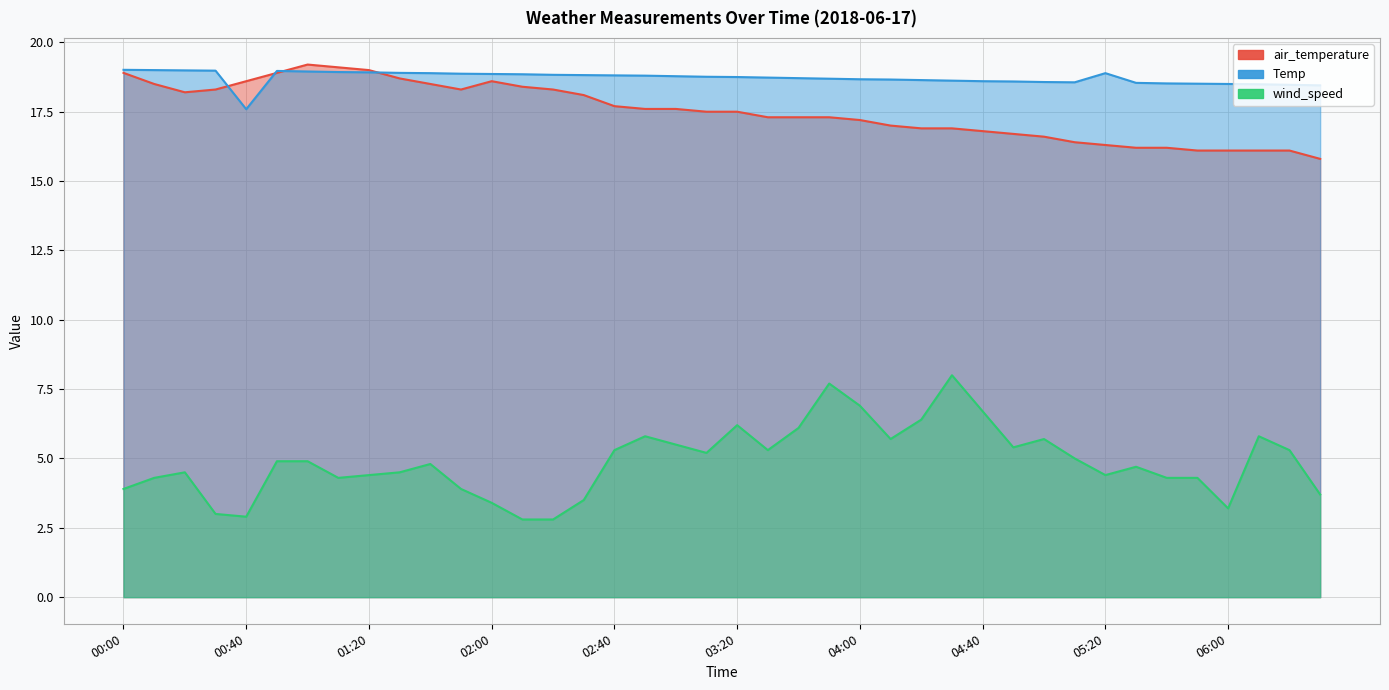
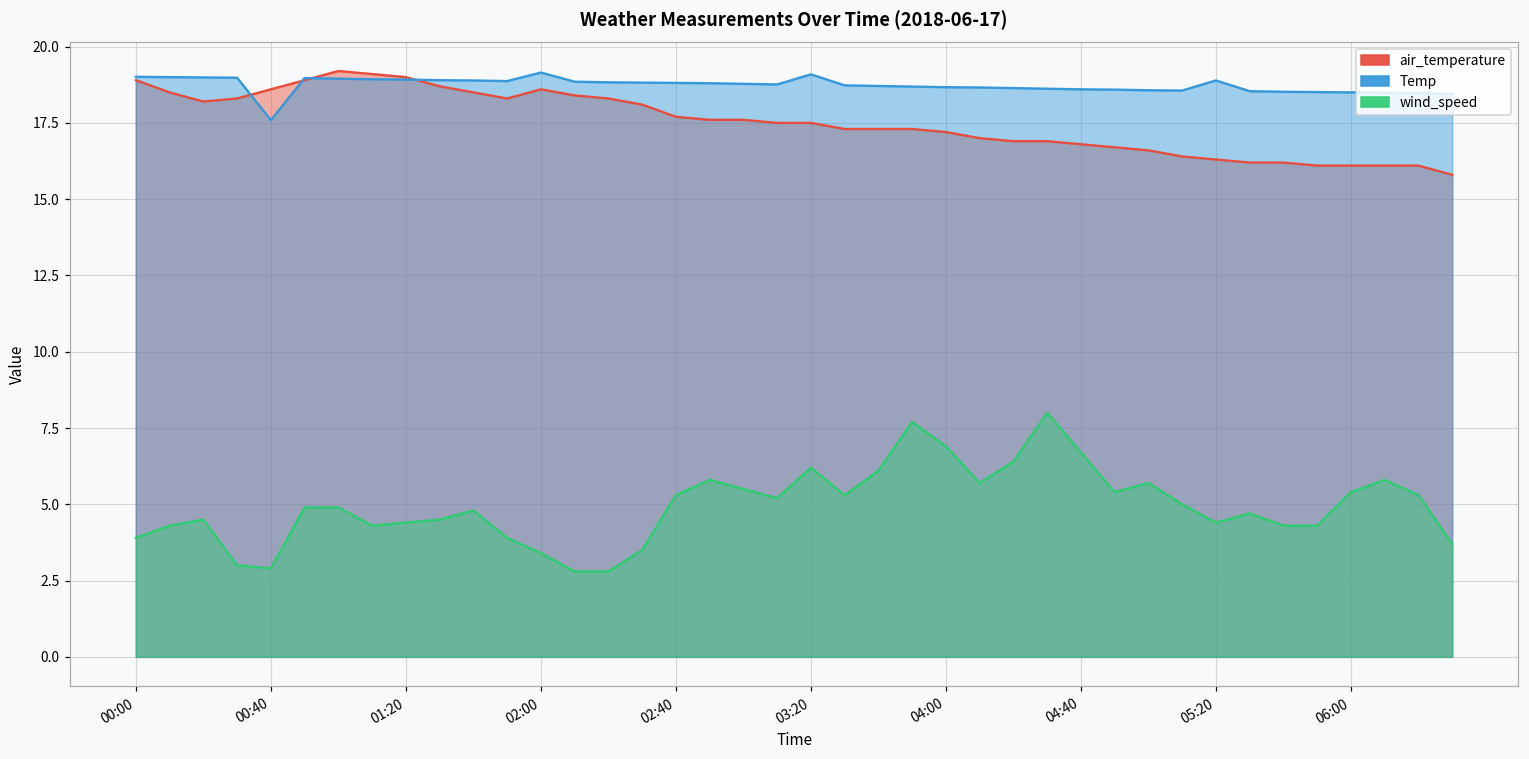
  {
    "air_temperature": {
      "00:00": 18.9,
      "00:40": 18.6,
      "02:00": 18.6,
      "02:40": 17.7,
      "03:20": 17.5,
      "04:00": 17.2,
      "04:40": 16.8,
      "05:20": 16.3,
      "06:00": 16.1
    },
    "Temp": {
      "00:00": 19.0,
      "00:40": 17.6,
-     "02:00": 18.9,
+     "02:00": 19.2,
      "02:40": 18.8,
-     "03:20": 18.8,
+     "03:20": 19.1,
      "04:00": 18.7,
      "04:40": 18.6,
      "05:20": 18.9,
      "06:00": 18.5
    },
    "wind_speed": {
      "00:00": 3.9,
      "00:40": 2.9,
      "01:20": 4.4,
      "02:00": 3.4,
      "02:40": 5.3,
      "03:20": 6.2,
      "04:00": 6.9,
      "04:40": 6.7,
      "05:20": 4.4,
-     "06:00": 3.2
+     "06:00": 5.4
    }
  }
